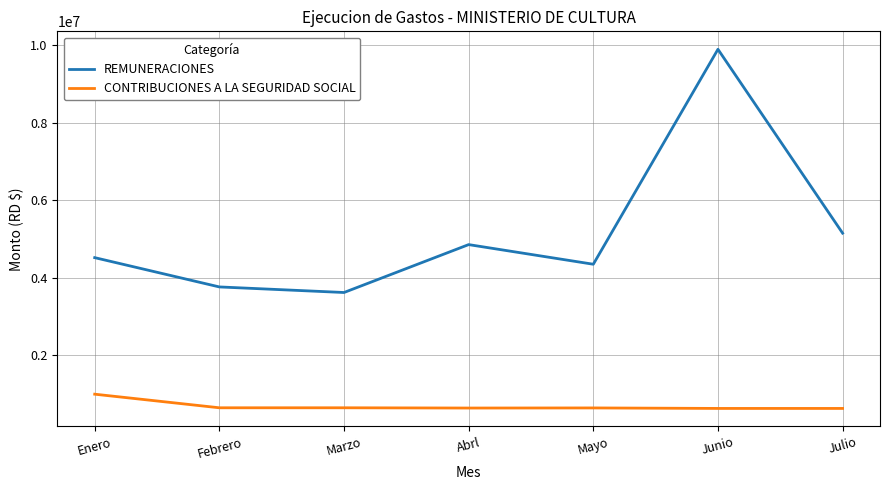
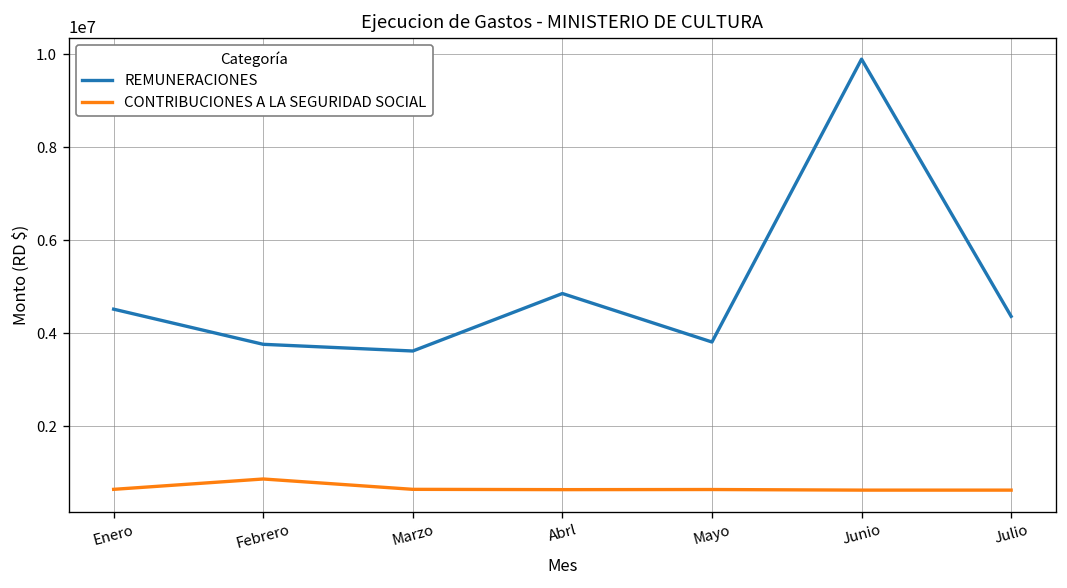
  {
    "REMUNERACIONES": {
      "Enero": 4500000,
      "Febrero": 3800000,
      "Marzo": 3600000,
      "Abrl": 4900000,
-     "Mayo": 4400000,
+     "Mayo": 3800000,
      "Junio": 9900000,
-     "Julio": 5200000
+     "Julio": 4400000
    },
    "CONTRIBUCIONES A LA SEGURIDAD SOCIAL": {
-     "Enero": 1000000,
-     "Febrero": 600000,
+     "Enero": 600000,
+     "Febrero": 900000,
      "Marzo": 600000,
      "Abrl": 600000,
      "Mayo": 600000,
      "Junio": 600000,
      "Julio": 600000
    }
  }
